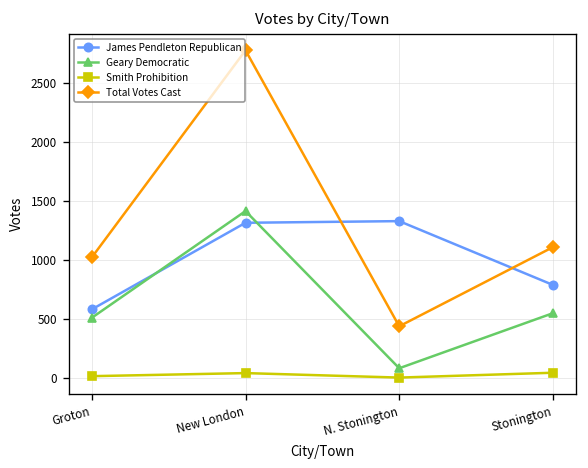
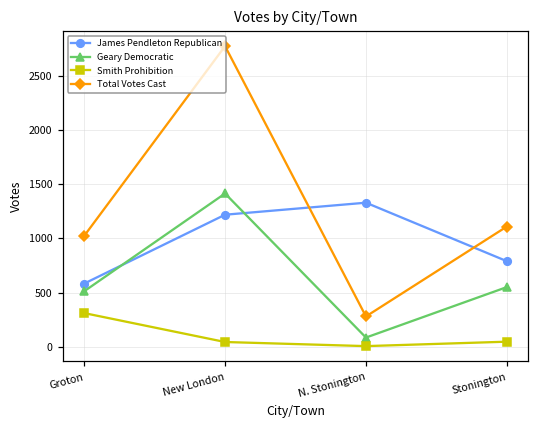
  {
    "James Pendleton Republican": {
      "Groton": 600,
-     "New London": 1300,
+     "New London": 1200,
      "N. Stonington": 1300,
      "Stonington": 800
    },
    "Geary Democratic": {
      "Groton": 500,
      "New London": 1400,
      "N. Stonington": 100,
      "Stonington": 600
    },
    "Smith Prohibition": {
-     "Groton": 0,
+     "Groton": 300,
      "New London": 0,
      "N. Stonington": 0,
      "Stonington": 0
    },
    "Total Votes Cast": {
      "Groton": 1000,
-     "N. Stonington": 400,
+     "N. Stonington": 300,
      "Stonington": 1100
    }
  }
